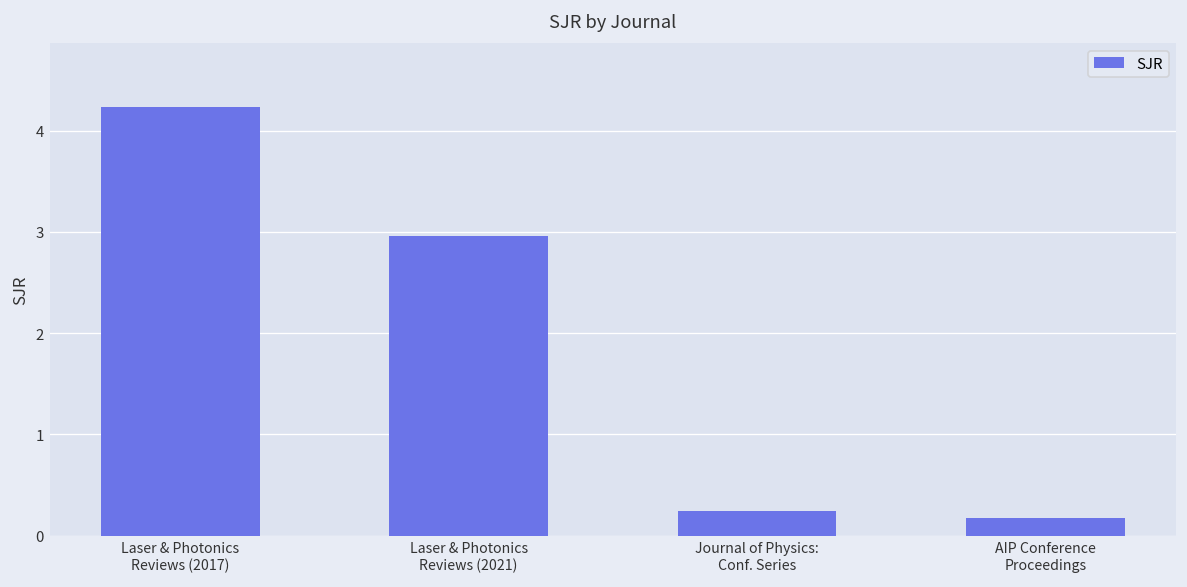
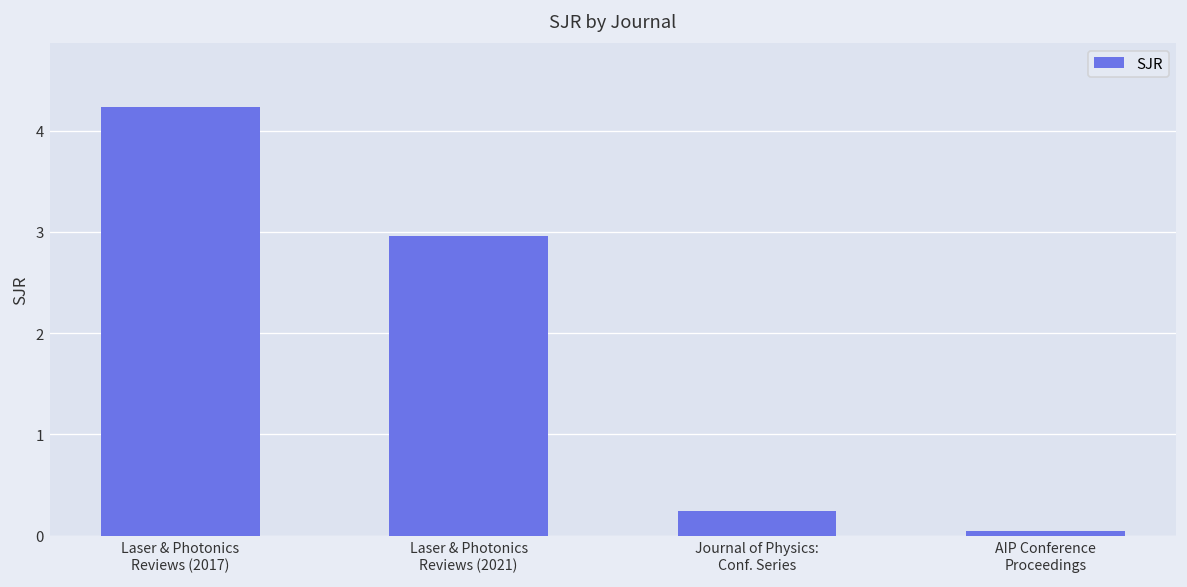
  {
    "Laser & Photonics Reviews (2017)": 4.2,
    "Laser & Photonics Reviews (2021)": 3.0,
    "Journal of Physics: Conf. Series": 0.2,
-   "AIP Conference Proceedings": 0.2
+   "AIP Conference Proceedings": 0.1
  }
